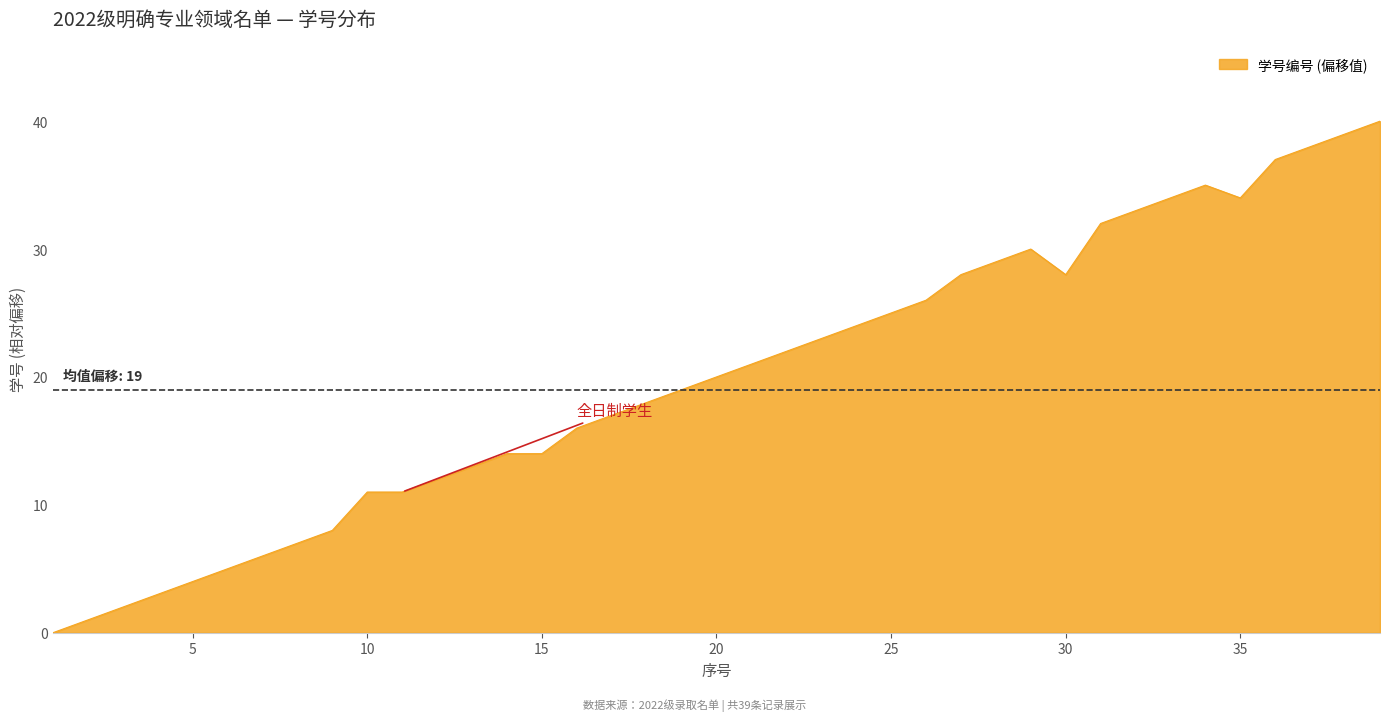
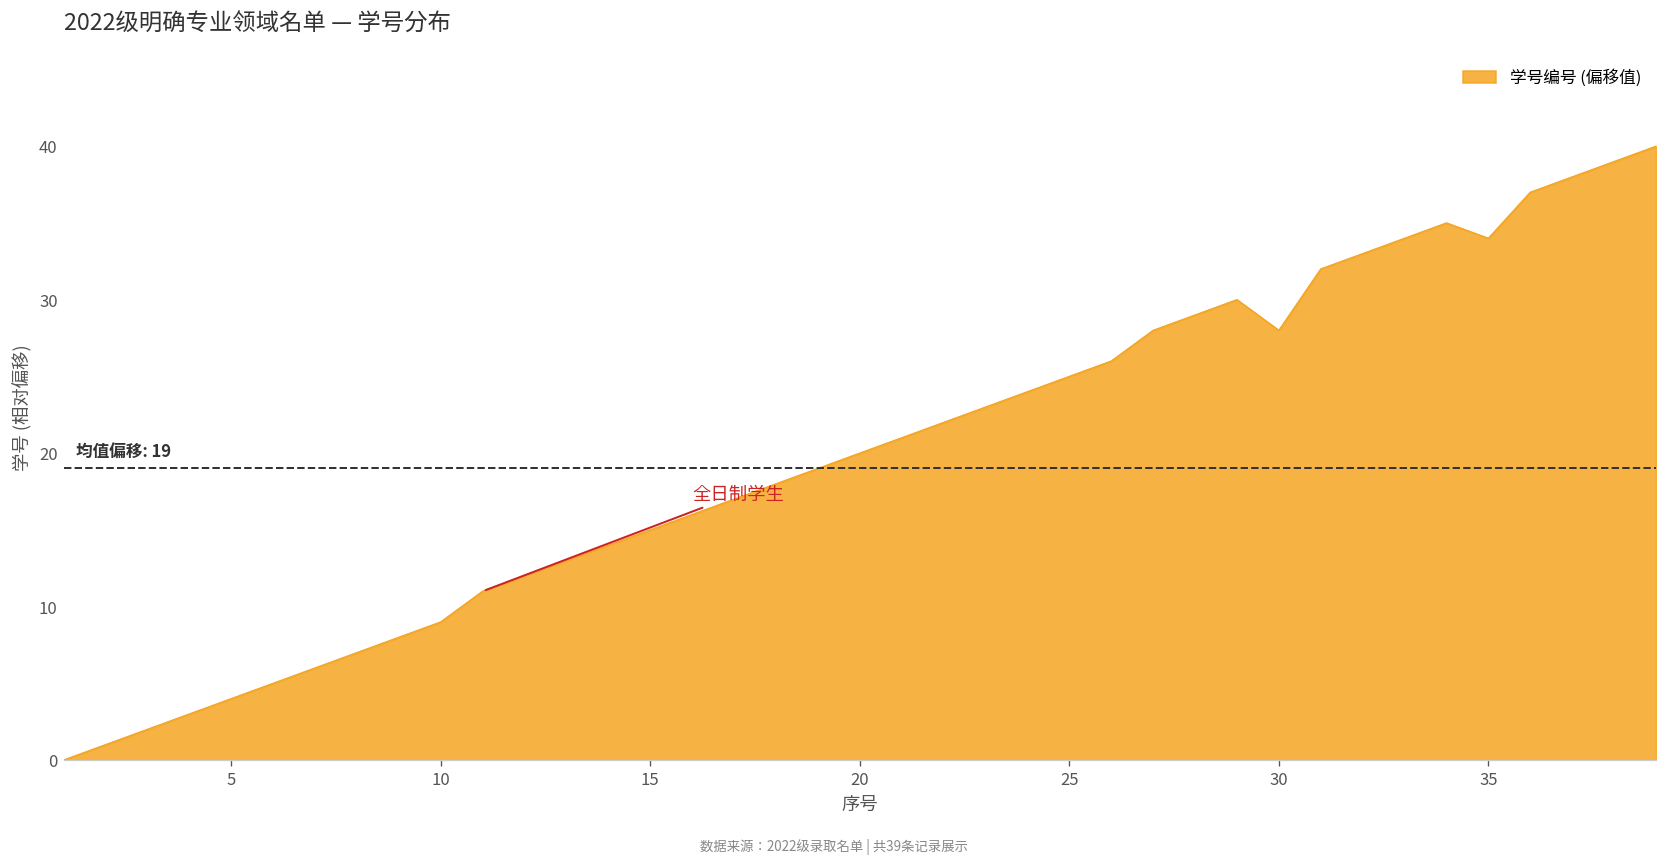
  {
    "5": 4.0,
-   "10": 11.0,
-   "15": 14.0,
+   "10": 9.0,
+   "15": 15.0,
    "20": 20.0,
    "25": 25.0,
    "30": 28.0,
    "35": 34.0
  }
